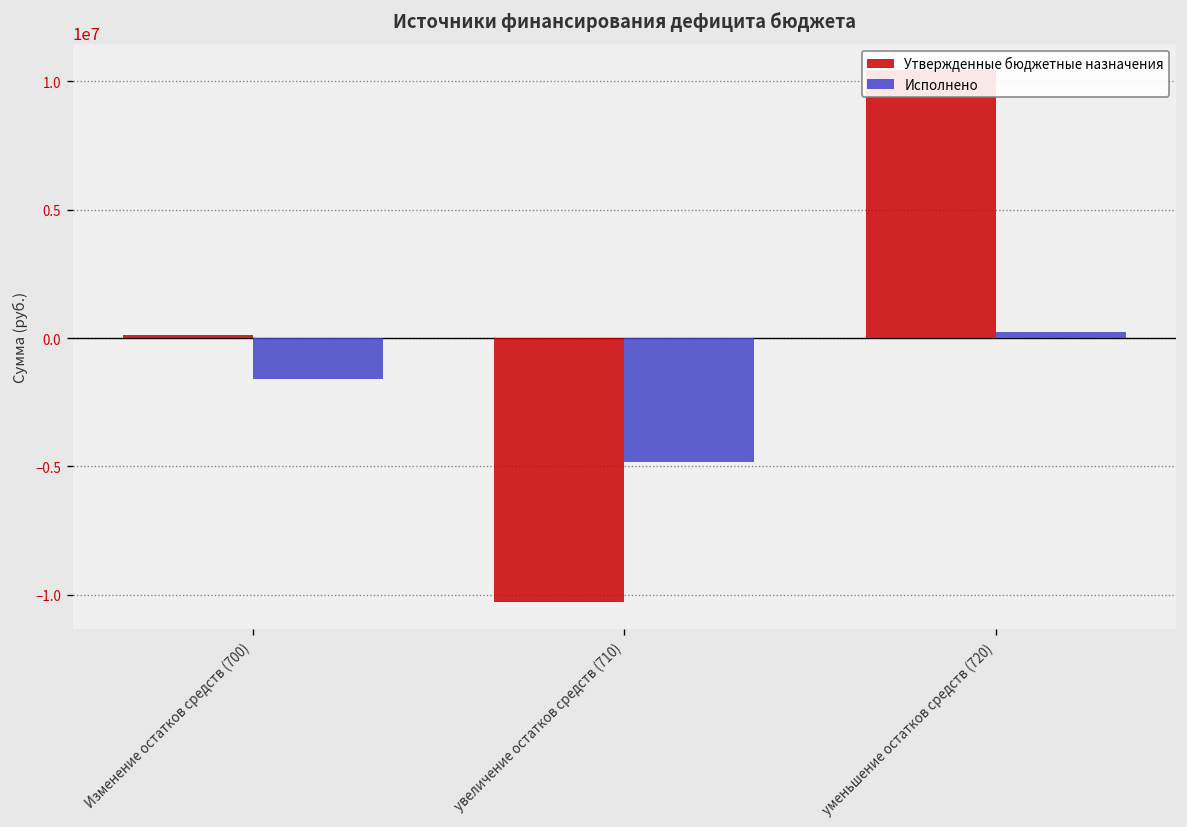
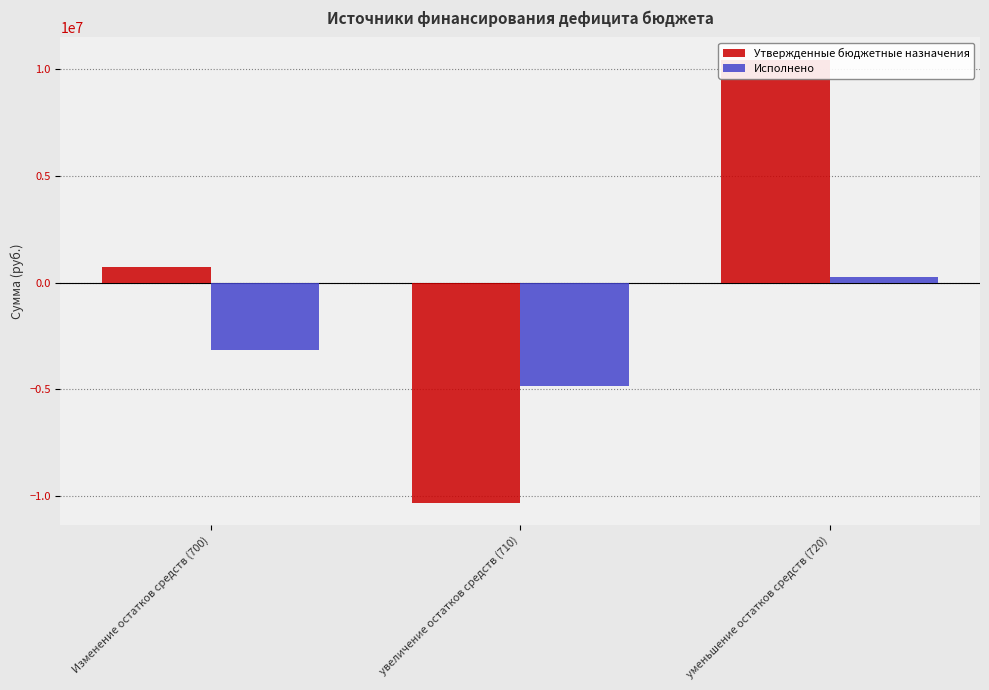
  {
    "Утвержденные бюджетные назначения": {
-     "Изменение остатков средств (700)": 100000,
+     "Изменение остатков средств (700)": 700000,
      "увеличение остатков средств (710)": -10300000
    },
    "Исполнено": {
-     "Изменение остатков средств (700)": -1600000,
+     "Изменение остатков средств (700)": -3100000,
      "увеличение остатков средств (710)": -4800000,
      "уменьшение остатков средств (720)": 200000
    }
  }
